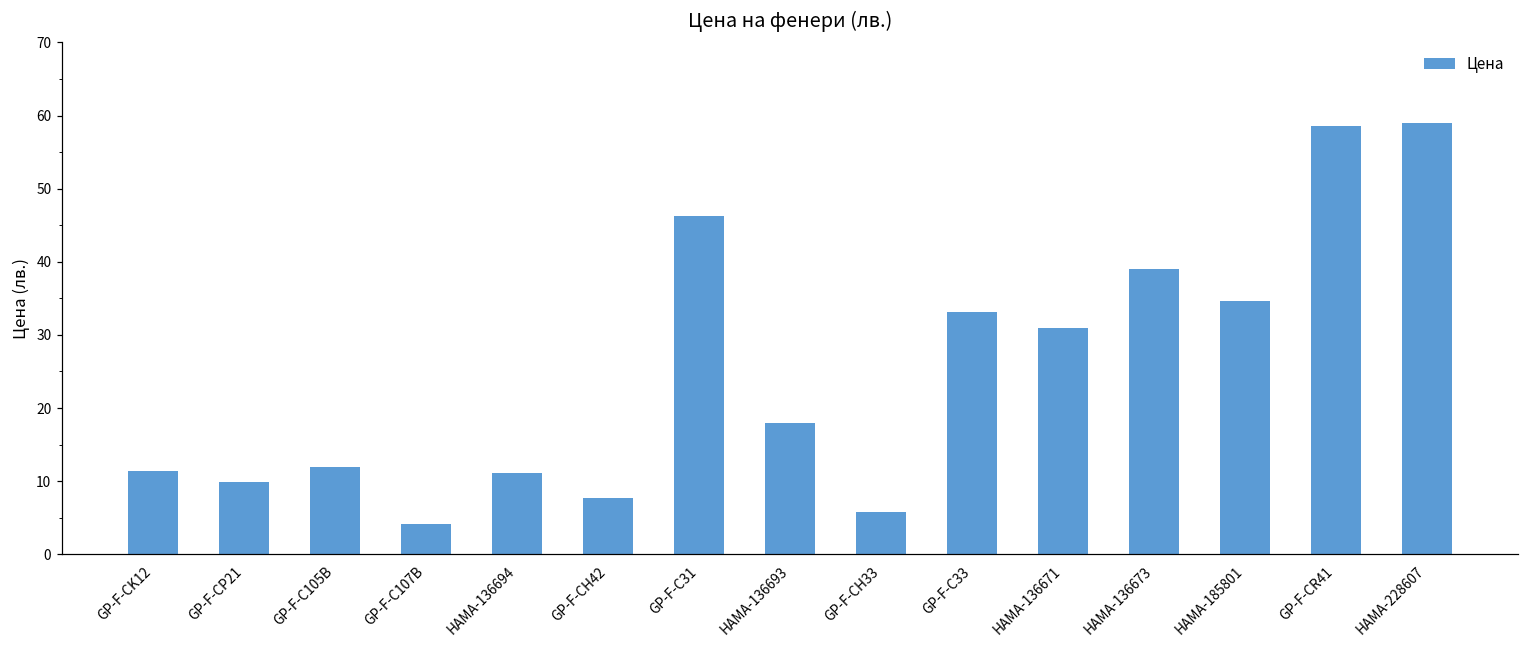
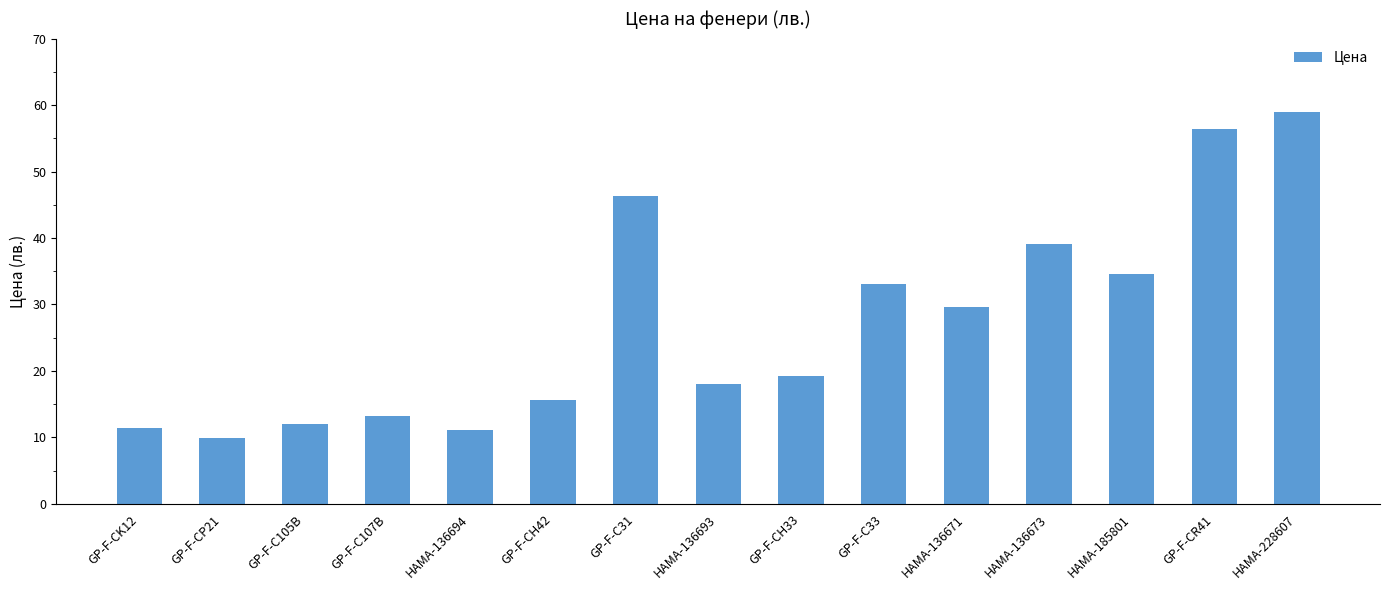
  {
    "GP-F-CK12": 11,
    "GP-F-CP21": 10,
    "GP-F-C105B": 12,
-   "GP-F-C107B": 4,
+   "GP-F-C107B": 13,
    "HAMA-136694": 11,
-   "GP-F-CH42": 8,
+   "GP-F-CH42": 16,
    "GP-F-C31": 46,
    "HAMA-136693": 18,
-   "GP-F-CH33": 6,
+   "GP-F-CH33": 19,
    "GP-F-C33": 33,
-   "HAMA-136671": 31,
+   "HAMA-136671": 30,
    "HAMA-136673": 39,
    "HAMA-185801": 35,
-   "GP-F-CR41": 59,
+   "GP-F-CR41": 56,
    "HAMA-228607": 59
  }
